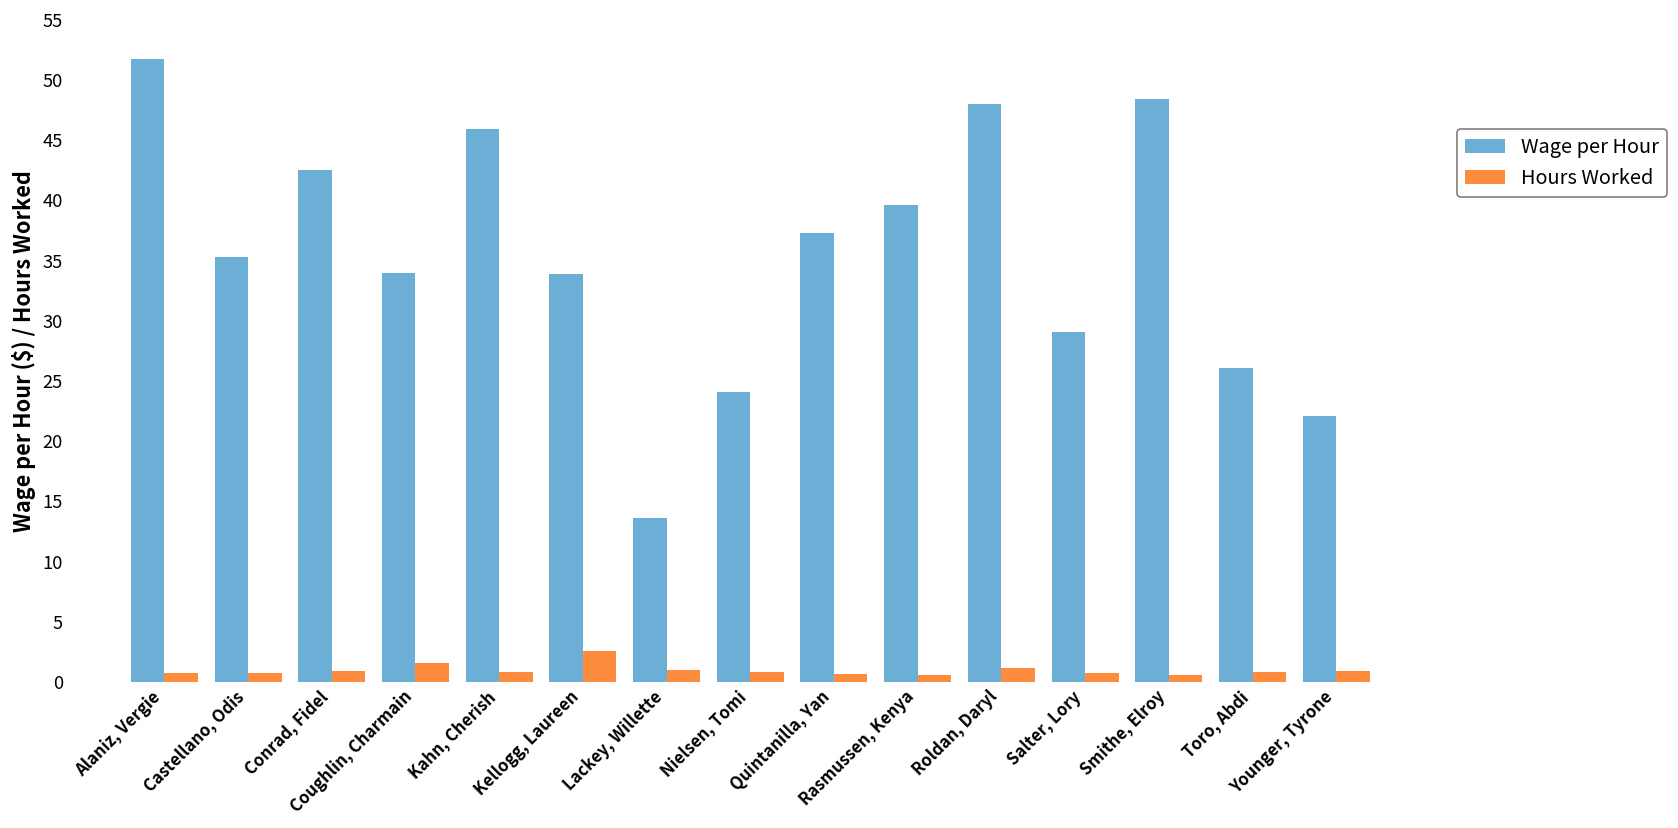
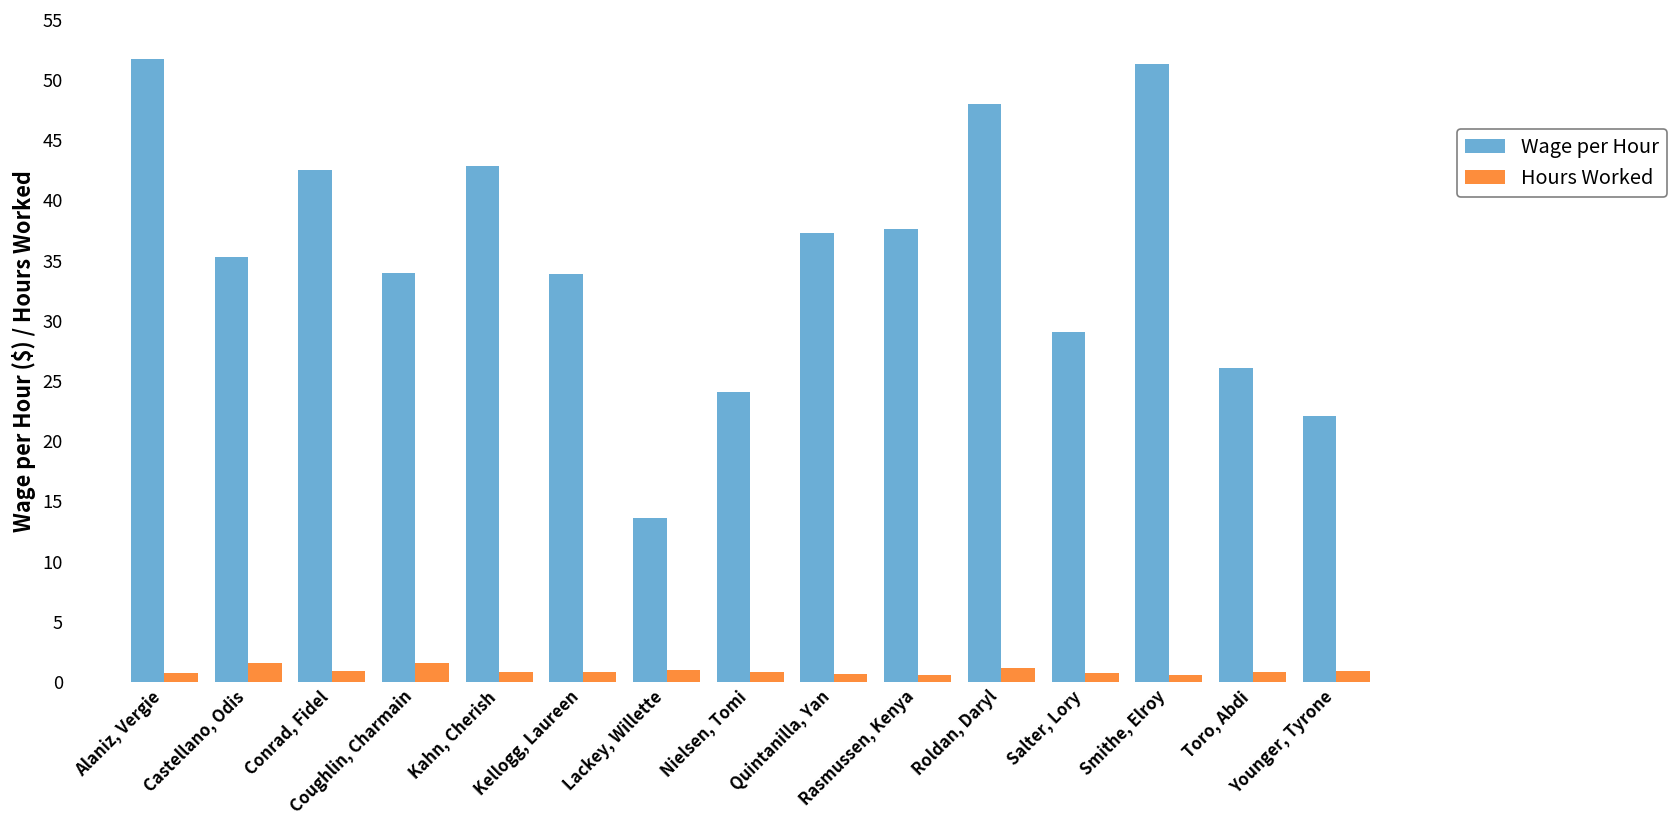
  {
    "Wage per Hour": {
      "Alaniz, Vergie": 51.8,
      "Castellano, Odis": 35.3,
      "Conrad, Fidel": 42.6,
      "Coughlin, Charmain": 34.0,
-     "Kahn, Cherish": 46.0,
+     "Kahn, Cherish": 42.8,
      "Kellogg, Laureen": 33.9,
      "Lackey, Willette": 13.7,
      "Nielsen, Tomi": 24.1,
      "Quintanilla, Yan": 37.3,
-     "Rasmussen, Kenya": 39.6,
+     "Rasmussen, Kenya": 37.7,
      "Roldan, Daryl": 48.0,
      "Salter, Lory": 29.1,
-     "Smithe, Elroy": 48.5,
+     "Smithe, Elroy": 51.3,
      "Toro, Abdi": 26.1,
      "Younger, Tyrone": 22.1
    },
    "Hours Worked": {
      "Alaniz, Vergie": 0.7,
-     "Castellano, Odis": 0.7,
+     "Castellano, Odis": 1.6,
      "Conrad, Fidel": 1.0,
      "Coughlin, Charmain": 1.6,
      "Kahn, Cherish": 0.9,
-     "Kellogg, Laureen": 2.6,
+     "Kellogg, Laureen": 0.8,
      "Lackey, Willette": 1.0,
      "Nielsen, Tomi": 0.8,
      "Quintanilla, Yan": 0.6,
      "Rasmussen, Kenya": 0.5,
      "Roldan, Daryl": 1.2,
      "Salter, Lory": 0.7,
      "Smithe, Elroy": 0.6,
      "Toro, Abdi": 0.9,
      "Younger, Tyrone": 0.9
    }
  }
